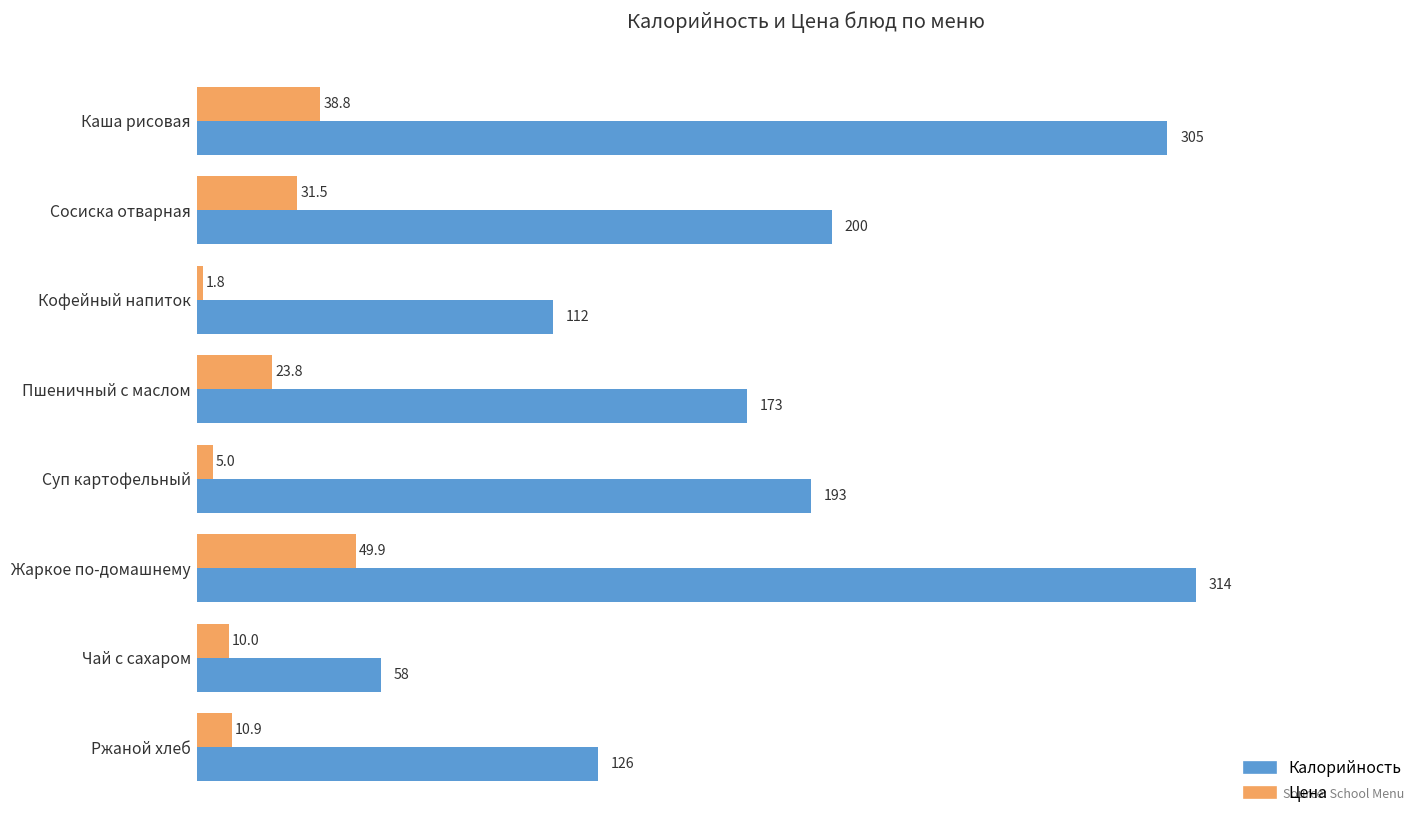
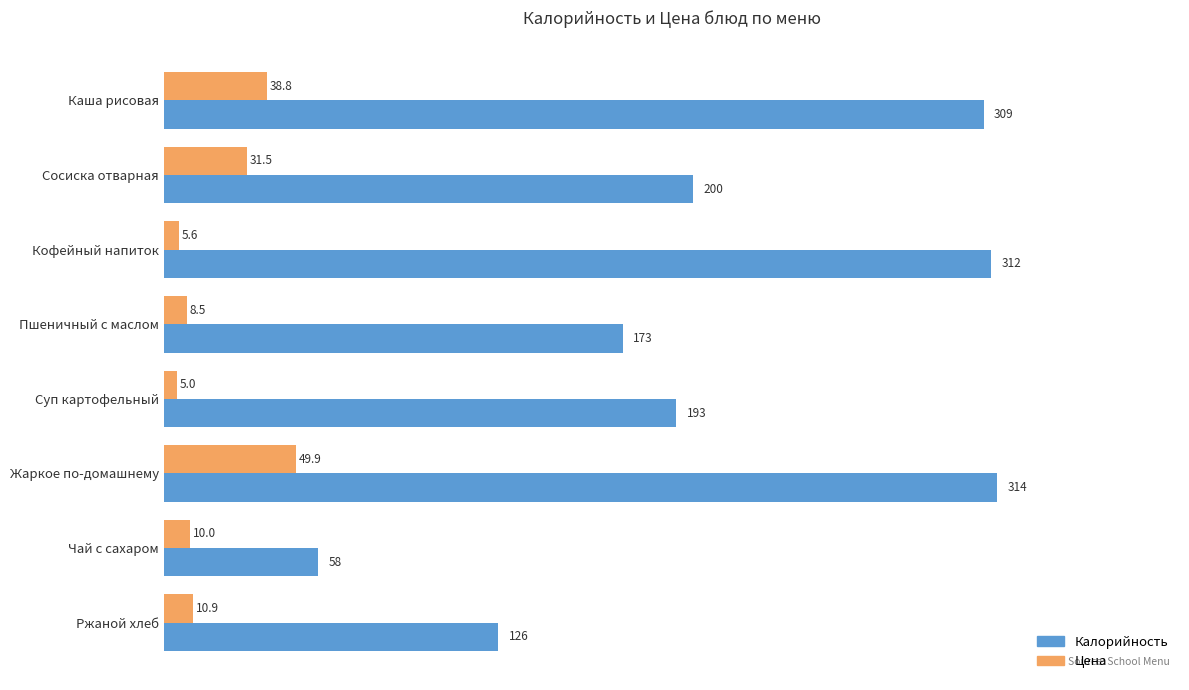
  {
    "Калорийность": {
-     "Каша рисовая": 305,
+     "Каша рисовая": 309,
      "Сосиска отварная": 200,
-     "Кофейный напиток": 112,
+     "Кофейный напиток": 312,
      "Пшеничный с маслом": 173,
      "Суп картофельный": 193,
      "Жаркое по-домашнему": 314,
      "Чай с сахаром": 58,
      "Ржаной хлеб": 126
    },
    "Цена": {
      "Каша рисовая": 38.8,
      "Сосиска отварная": 31.5,
-     "Кофейный напиток": 1.8,
-     "Пшеничный с маслом": 23.8,
+     "Кофейный напиток": 5.6,
+     "Пшеничный с маслом": 8.5,
      "Суп картофельный": 5.0,
      "Жаркое по-домашнему": 49.9,
      "Чай с сахаром": 10.0,
      "Ржаной хлеб": 10.9
    }
  }
